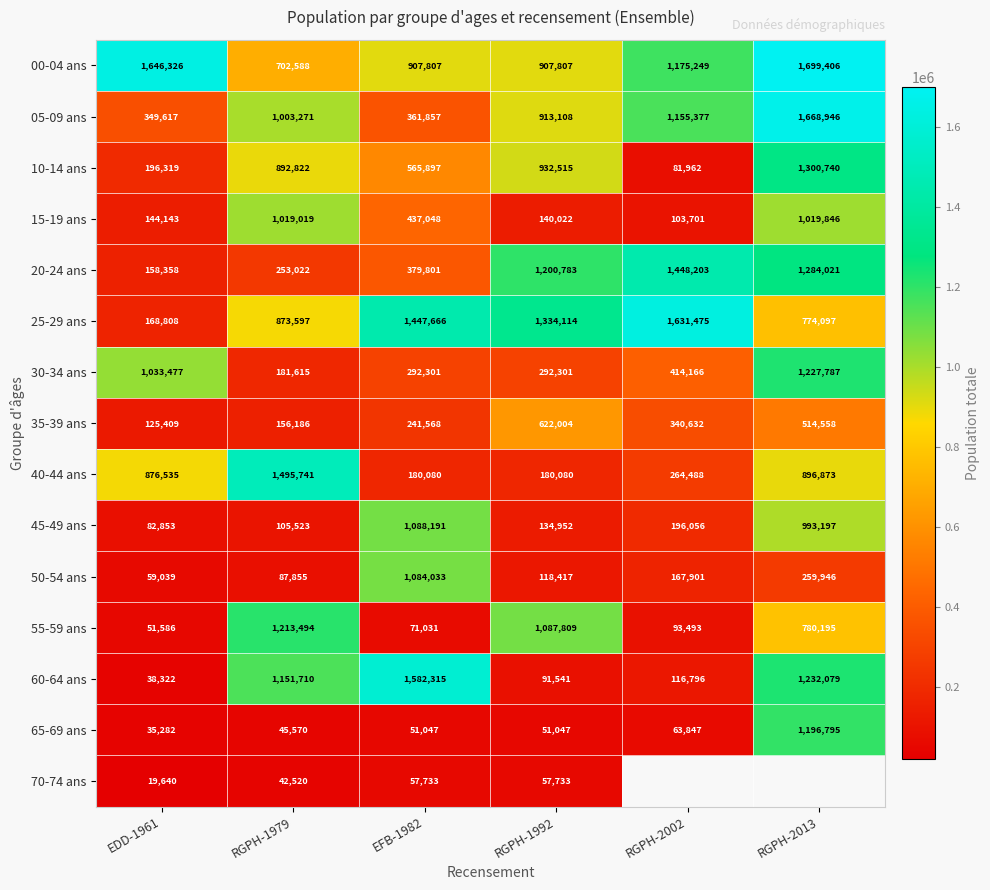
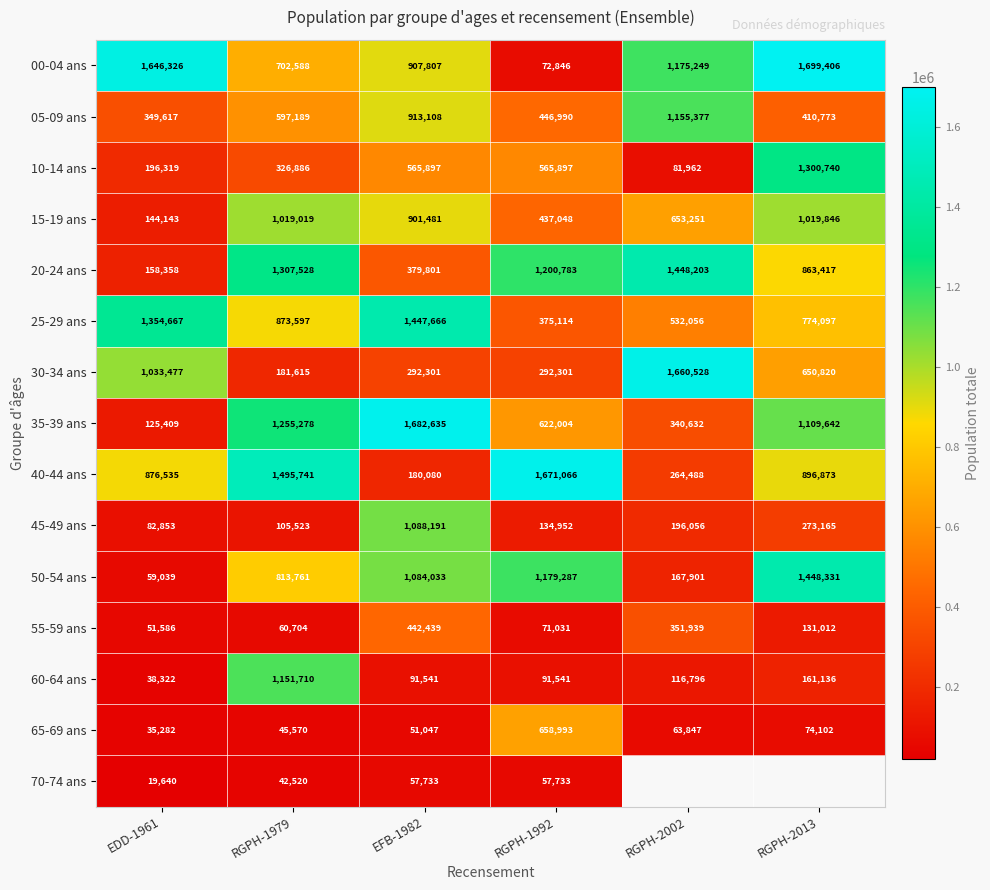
  {
    "00-04 ans": {
      "EDD-1961": "1,646,326",
      "RGPH-1979": "702,588",
      "EFB-1982": "907,807",
-     "RGPH-1992": "907,807",
+     "RGPH-1992": "72,846",
      "RGPH-2002": "1,175,249",
      "RGPH-2013": "1,699,406"
    },
    "05-09 ans": {
      "EDD-1961": "349,617",
-     "RGPH-1979": "1,003,271",
-     "EFB-1982": "361,857",
-     "RGPH-1992": "913,108",
+     "RGPH-1979": "597,189",
+     "EFB-1982": "913,108",
+     "RGPH-1992": "446,990",
      "RGPH-2002": "1,155,377",
-     "RGPH-2013": "1,668,946"
+     "RGPH-2013": "410,773"
    },
    "10-14 ans": {
      "EDD-1961": "196,319",
-     "RGPH-1979": "892,822",
+     "RGPH-1979": "326,886",
      "EFB-1982": "565,897",
-     "RGPH-1992": "932,515",
+     "RGPH-1992": "565,897",
      "RGPH-2002": "81,962",
      "RGPH-2013": "1,300,740"
    },
    "15-19 ans": {
      "EDD-1961": "144,143",
      "RGPH-1979": "1,019,019",
-     "EFB-1982": "437,048",
-     "RGPH-1992": "140,022",
-     "RGPH-2002": "103,701",
+     "EFB-1982": "901,481",
+     "RGPH-1992": "437,048",
+     "RGPH-2002": "653,251",
      "RGPH-2013": "1,019,846"
    },
    "20-24 ans": {
      "EDD-1961": "158,358",
-     "RGPH-1979": "253,022",
+     "RGPH-1979": "1,307,528",
      "EFB-1982": "379,801",
      "RGPH-1992": "1,200,783",
      "RGPH-2002": "1,448,203",
-     "RGPH-2013": "1,284,021"
+     "RGPH-2013": "863,417"
    },
    "25-29 ans": {
-     "EDD-1961": "168,808",
+     "EDD-1961": "1,354,667",
      "RGPH-1979": "873,597",
      "EFB-1982": "1,447,666",
-     "RGPH-1992": "1,334,114",
-     "RGPH-2002": "1,631,475",
+     "RGPH-1992": "375,114",
+     "RGPH-2002": "532,056",
      "RGPH-2013": "774,097"
    },
    "30-34 ans": {
      "EDD-1961": "1,033,477",
      "RGPH-1979": "181,615",
      "EFB-1982": "292,301",
      "RGPH-1992": "292,301",
-     "RGPH-2002": "414,166",
-     "RGPH-2013": "1,227,787"
+     "RGPH-2002": "1,660,528",
+     "RGPH-2013": "650,820"
    },
    "35-39 ans": {
      "EDD-1961": "125,409",
-     "RGPH-1979": "156,186",
-     "EFB-1982": "241,568",
+     "RGPH-1979": "1,255,278",
+     "EFB-1982": "1,682,635",
      "RGPH-1992": "622,004",
      "RGPH-2002": "340,632",
-     "RGPH-2013": "514,558"
+     "RGPH-2013": "1,109,642"
    },
    "40-44 ans": {
      "EDD-1961": "876,535",
      "RGPH-1979": "1,495,741",
      "EFB-1982": "180,080",
-     "RGPH-1992": "180,080",
+     "RGPH-1992": "1,671,066",
      "RGPH-2002": "264,488",
      "RGPH-2013": "896,873"
    },
    "45-49 ans": {
      "EDD-1961": "82,853",
      "RGPH-1979": "105,523",
      "EFB-1982": "1,088,191",
      "RGPH-1992": "134,952",
      "RGPH-2002": "196,056",
-     "RGPH-2013": "993,197"
+     "RGPH-2013": "273,165"
    },
    "50-54 ans": {
      "EDD-1961": "59,039",
-     "RGPH-1979": "87,855",
+     "RGPH-1979": "813,761",
      "EFB-1982": "1,084,033",
-     "RGPH-1992": "118,417",
+     "RGPH-1992": "1,179,287",
      "RGPH-2002": "167,901",
-     "RGPH-2013": "259,946"
+     "RGPH-2013": "1,448,331"
    },
    "55-59 ans": {
      "EDD-1961": "51,586",
-     "RGPH-1979": "1,213,494",
-     "EFB-1982": "71,031",
-     "RGPH-1992": "1,087,809",
-     "RGPH-2002": "93,493",
-     "RGPH-2013": "780,195"
+     "RGPH-1979": "60,704",
+     "EFB-1982": "442,439",
+     "RGPH-1992": "71,031",
+     "RGPH-2002": "351,939",
+     "RGPH-2013": "131,012"
    },
    "60-64 ans": {
      "EDD-1961": "38,322",
      "RGPH-1979": "1,151,710",
-     "EFB-1982": "1,582,315",
+     "EFB-1982": "91,541",
      "RGPH-1992": "91,541",
      "RGPH-2002": "116,796",
-     "RGPH-2013": "1,232,079"
+     "RGPH-2013": "161,136"
    },
    "65-69 ans": {
      "EDD-1961": "35,282",
      "RGPH-1979": "45,570",
      "EFB-1982": "51,047",
-     "RGPH-1992": "51,047",
+     "RGPH-1992": "658,993",
      "RGPH-2002": "63,847",
-     "RGPH-2013": "1,196,795"
+     "RGPH-2013": "74,102"
    },
    "70-74 ans": {
      "EDD-1961": "19,640",
      "RGPH-1979": "42,520",
      "EFB-1982": "57,733",
      "RGPH-1992": "57,733"
    }
  }
